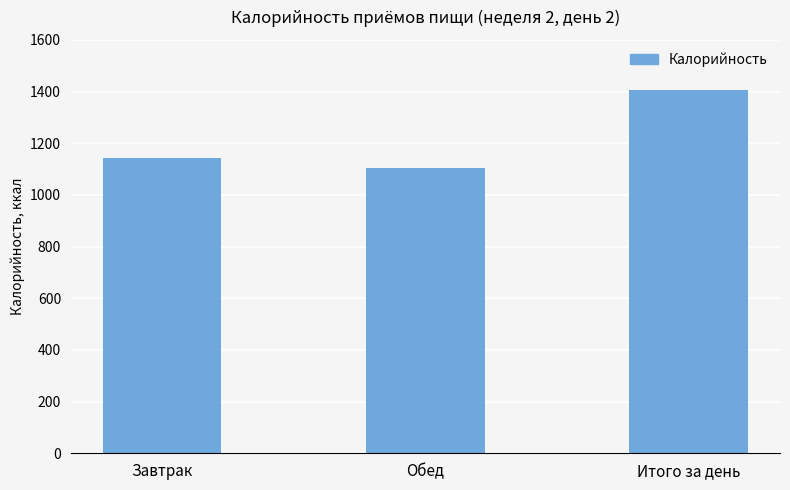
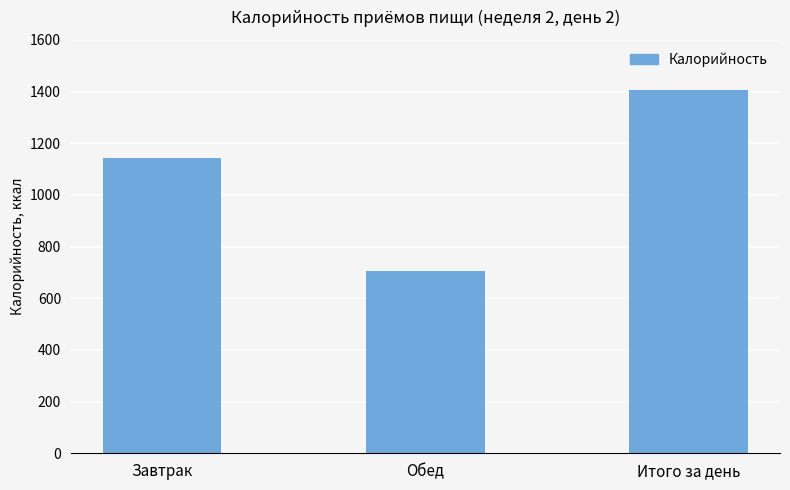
  {
    "Завтрак": 1140,
-   "Обед": 1110,
+   "Обед": 700,
    "Итого за день": 1410
  }
